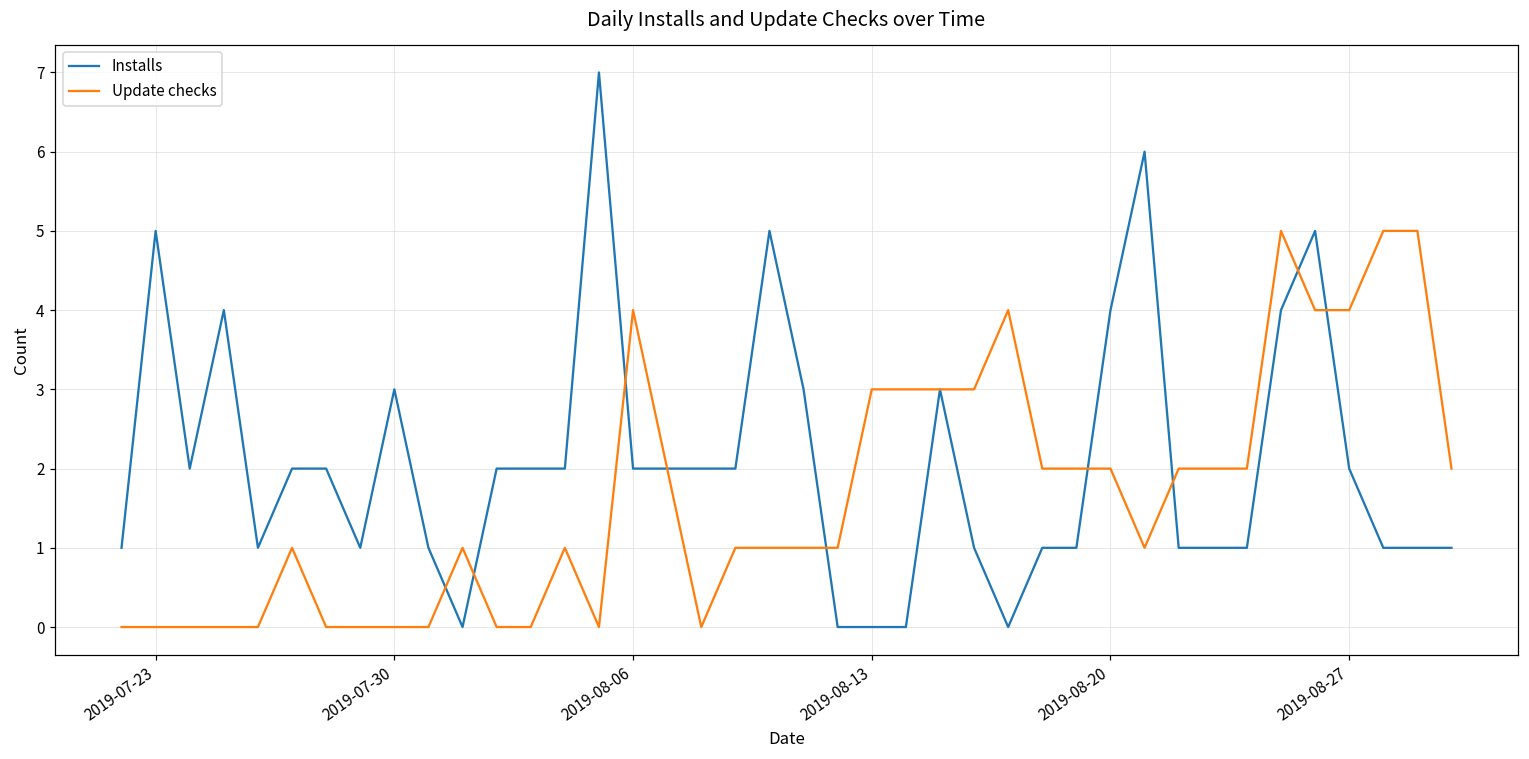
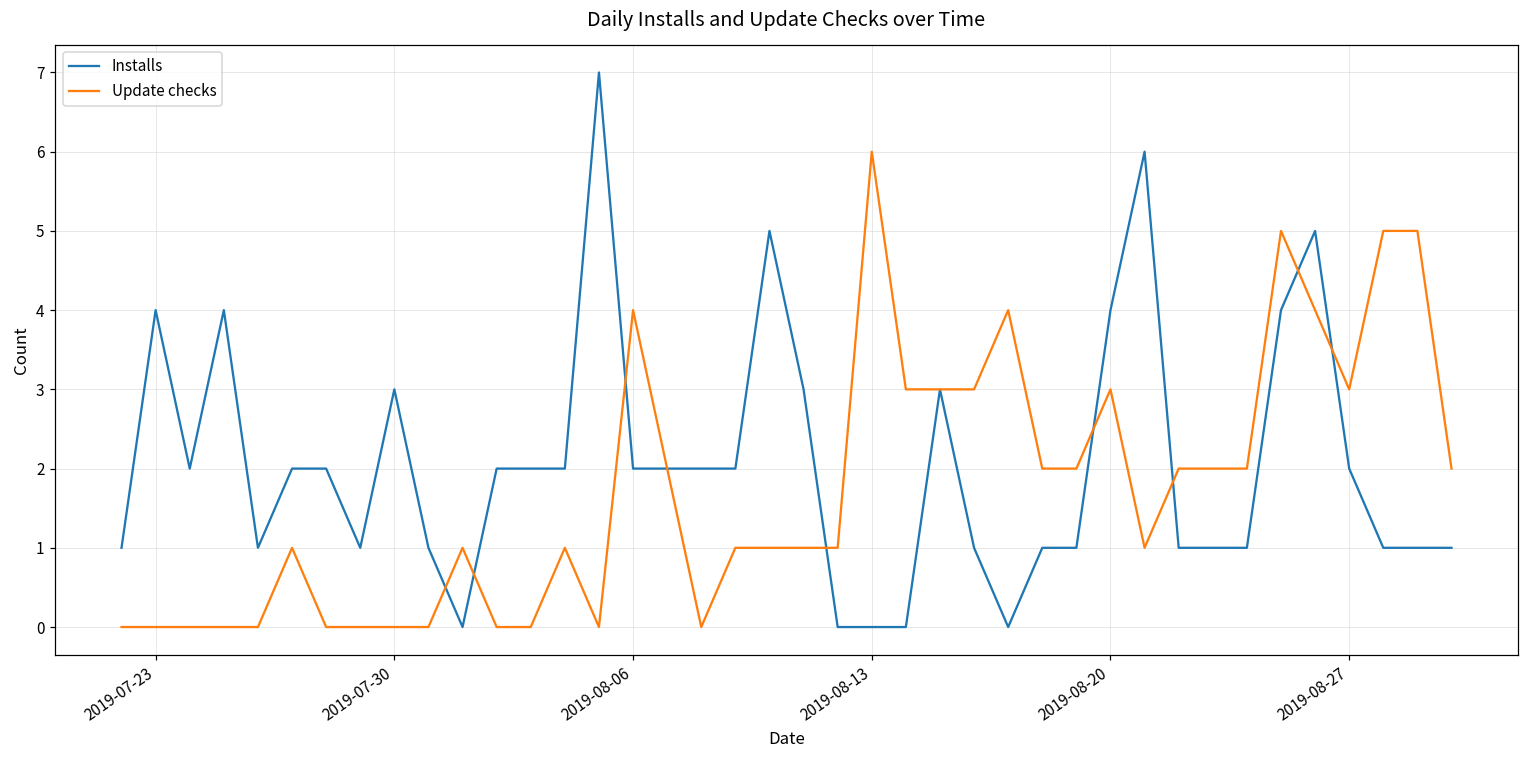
  {
    "Installs": {
-     "2019-07-23": 5,
+     "2019-07-23": 4,
      "2019-07-30": 3,
      "2019-08-06": 2,
      "2019-08-13": 0,
      "2019-08-20": 4,
      "2019-08-27": 2
    },
    "Update checks": {
      "2019-07-23": 0,
      "2019-07-30": 0,
      "2019-08-06": 4,
-     "2019-08-13": 3,
-     "2019-08-20": 2,
-     "2019-08-27": 4
+     "2019-08-13": 6,
+     "2019-08-20": 3,
+     "2019-08-27": 3
    }
  }
